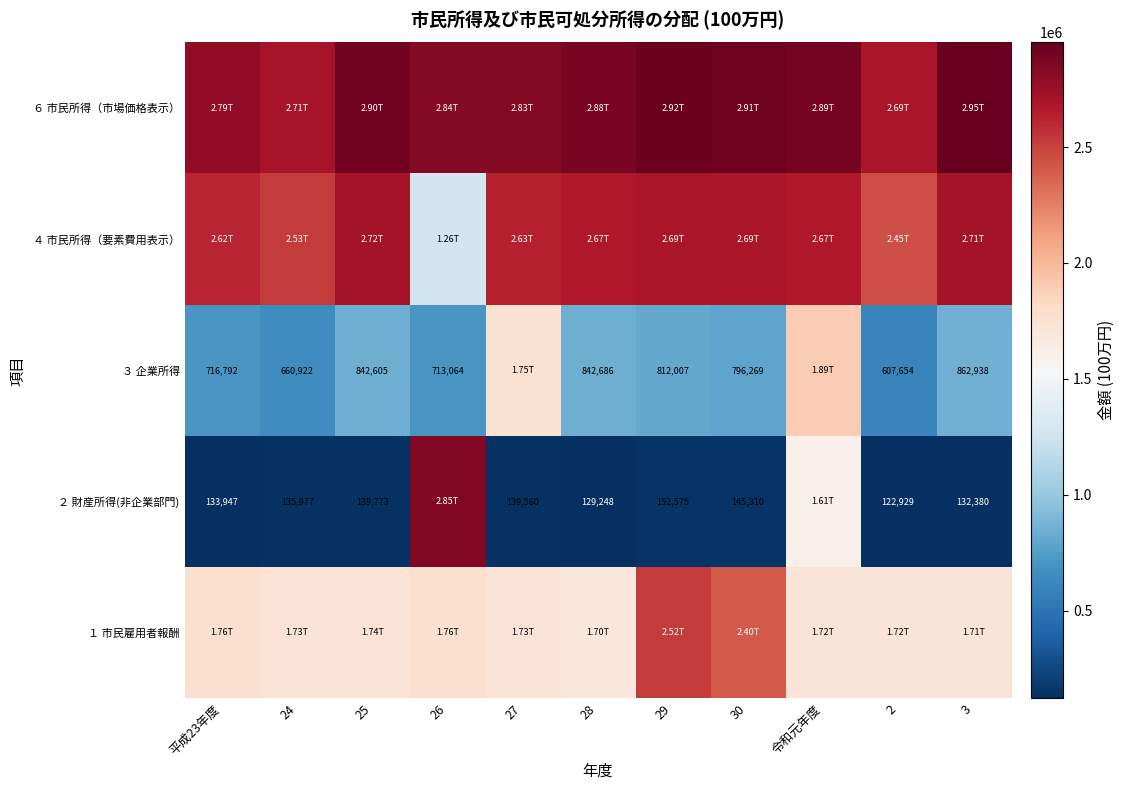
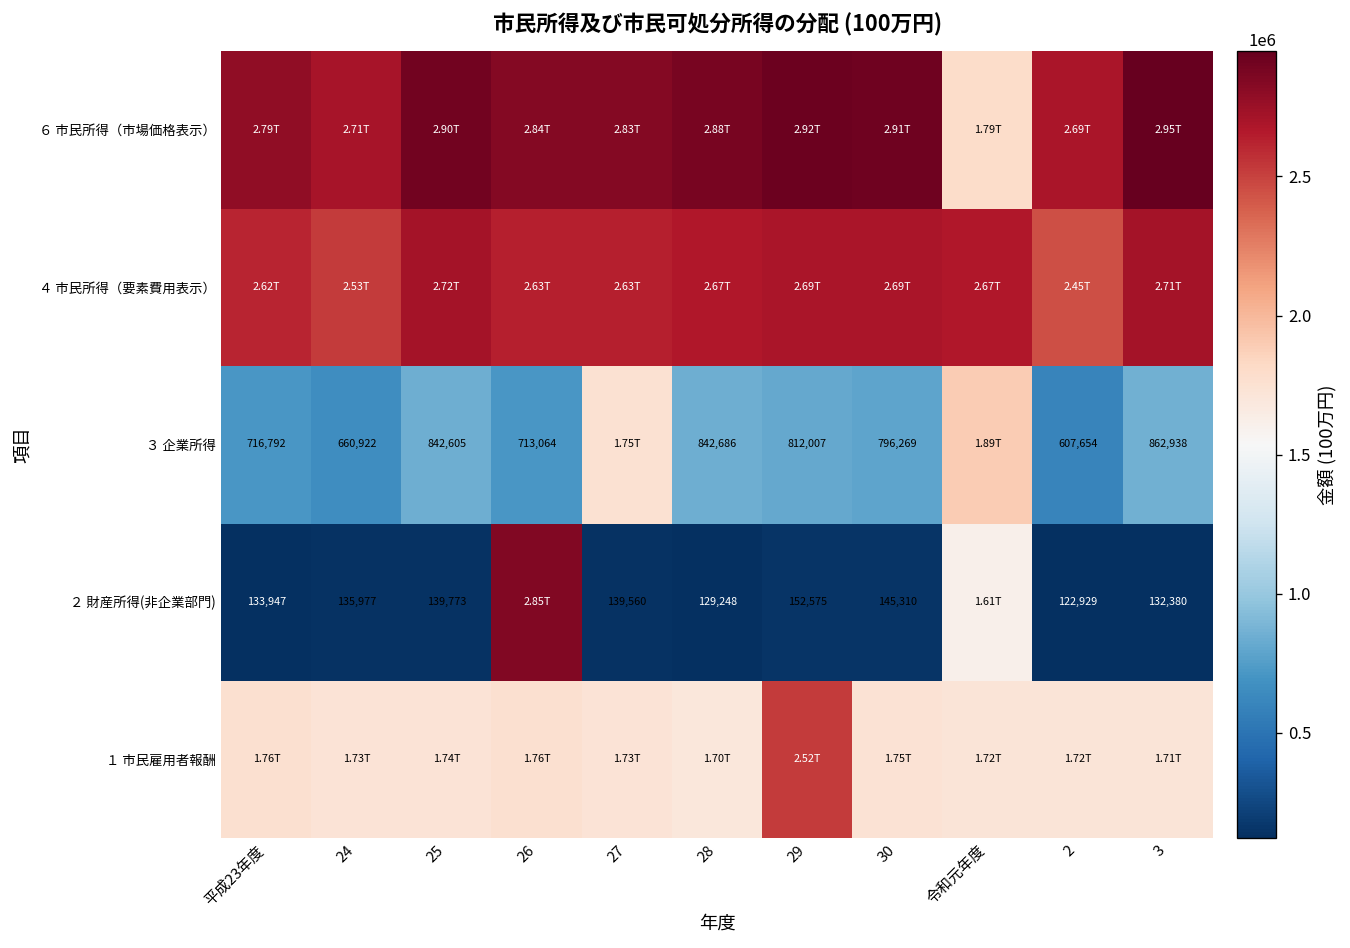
  {
    "６ 市民所得（市場価格表示）": {
      "平成23年度": "2.79T",
      "24": "2.71T",
      "25": "2.90T",
      "26": "2.84T",
      "27": "2.83T",
      "28": "2.88T",
      "29": "2.92T",
      "30": "2.91T",
-     "令和元年度": "2.89T",
+     "令和元年度": "1.79T",
      "2": "2.69T",
      "3": "2.95T"
    },
    "４ 市民所得（要素費用表示）": {
      "平成23年度": "2.62T",
      "24": "2.53T",
      "25": "2.72T",
-     "26": "1.26T",
+     "26": "2.63T",
      "27": "2.63T",
      "28": "2.67T",
      "29": "2.69T",
      "30": "2.69T",
      "令和元年度": "2.67T",
      "2": "2.45T",
      "3": "2.71T"
    },
    "３ 企業所得": {
      "平成23年度": "716,792",
      "24": "660,922",
      "25": "842,605",
      "26": "713,064",
      "27": "1.75T",
      "28": "842,686",
      "29": "812,007",
      "30": "796,269",
      "令和元年度": "1.89T",
      "2": "607,654",
      "3": "862,938"
    },
    "２ 財産所得(非企業部門)": {
      "平成23年度": "133,947",
      "24": "135,977",
      "25": "139,773",
      "26": "2.85T",
      "27": "139,560",
      "28": "129,248",
      "29": "152,575",
      "30": "145,310",
      "令和元年度": "1.61T",
      "2": "122,929",
      "3": "132,380"
    },
    "１ 市民雇用者報酬": {
      "平成23年度": "1.76T",
      "24": "1.73T",
      "25": "1.74T",
      "26": "1.76T",
      "27": "1.73T",
      "28": "1.70T",
      "29": "2.52T",
-     "30": "2.40T",
+     "30": "1.75T",
      "令和元年度": "1.72T",
      "2": "1.72T",
      "3": "1.71T"
    }
  }
